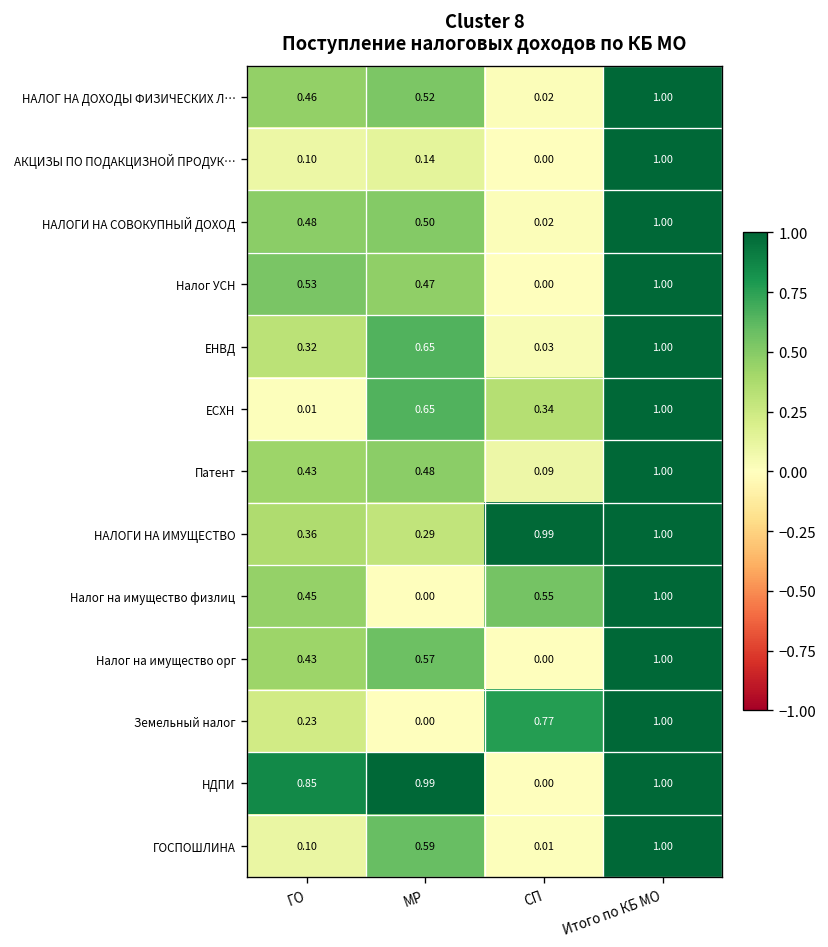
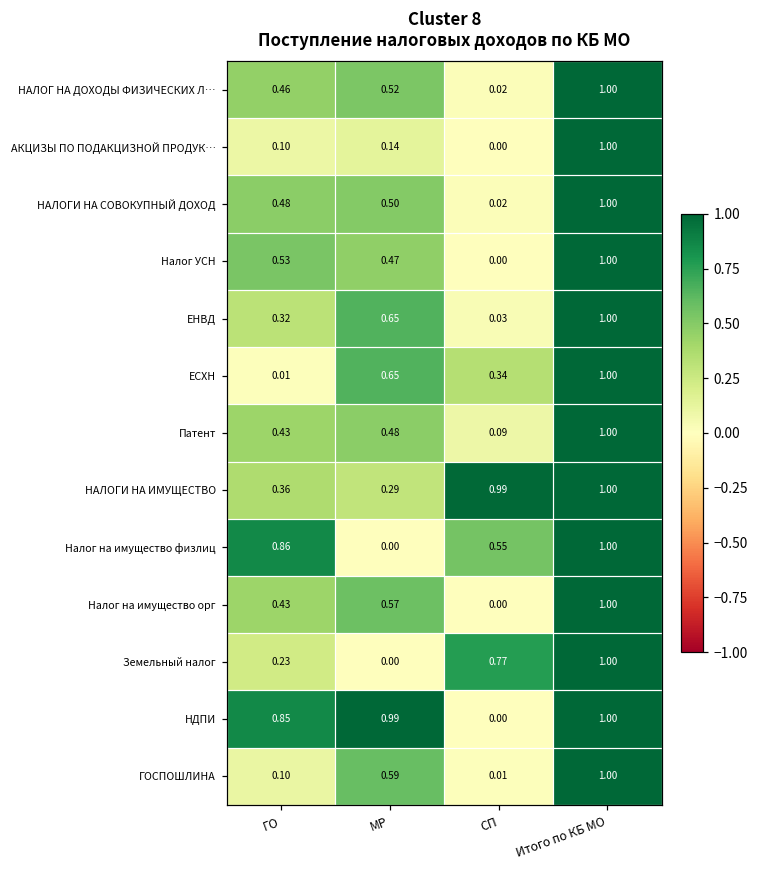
  {
    "НАЛОГ НА ДОХОДЫ ФИЗИЧЕСКИХ Л…": {
      "ГО": 0.46,
      "МР": 0.52,
      "СП": 0.02,
      "Итого по КБ МО": 1.00
    },
    "АКЦИЗЫ ПО ПОДАКЦИЗНОЙ ПРОДУК…": {
      "ГО": 0.10,
      "МР": 0.14,
      "СП": 0.00,
      "Итого по КБ МО": 1.00
    },
    "НАЛОГИ НА СОВОКУПНЫЙ ДОХОД": {
      "ГО": 0.48,
      "МР": 0.50,
      "СП": 0.02,
      "Итого по КБ МО": 1.00
    },
    "Налог УСН": {
      "ГО": 0.53,
      "МР": 0.47,
      "СП": 0.00,
      "Итого по КБ МО": 1.00
    },
    "ЕНВД": {
      "ГО": 0.32,
      "МР": 0.65,
      "СП": 0.03,
      "Итого по КБ МО": 1.00
    },
    "ЕСХН": {
      "ГО": 0.01,
      "МР": 0.65,
      "СП": 0.34,
      "Итого по КБ МО": 1.00
    },
    "Патент": {
      "ГО": 0.43,
      "МР": 0.48,
      "СП": 0.09,
      "Итого по КБ МО": 1.00
    },
    "НАЛОГИ НА ИМУЩЕСТВО": {
      "ГО": 0.36,
      "МР": 0.29,
      "СП": 0.99,
      "Итого по КБ МО": 1.00
    },
    "Налог на имущество физлиц": {
-     "ГО": 0.45,
+     "ГО": 0.86,
      "МР": 0.00,
      "СП": 0.55,
      "Итого по КБ МО": 1.00
    },
    "Налог на имущество орг": {
      "ГО": 0.43,
      "МР": 0.57,
      "СП": 0.00,
      "Итого по КБ МО": 1.00
    },
    "Земельный налог": {
      "ГО": 0.23,
      "МР": 0.00,
      "СП": 0.77,
      "Итого по КБ МО": 1.00
    },
    "НДПИ": {
      "ГО": 0.85,
      "МР": 0.99,
      "СП": 0.00,
      "Итого по КБ МО": 1.00
    },
    "ГОСПОШЛИНА": {
      "ГО": 0.10,
      "МР": 0.59,
      "СП": 0.01,
      "Итого по КБ МО": 1.00
    }
  }
